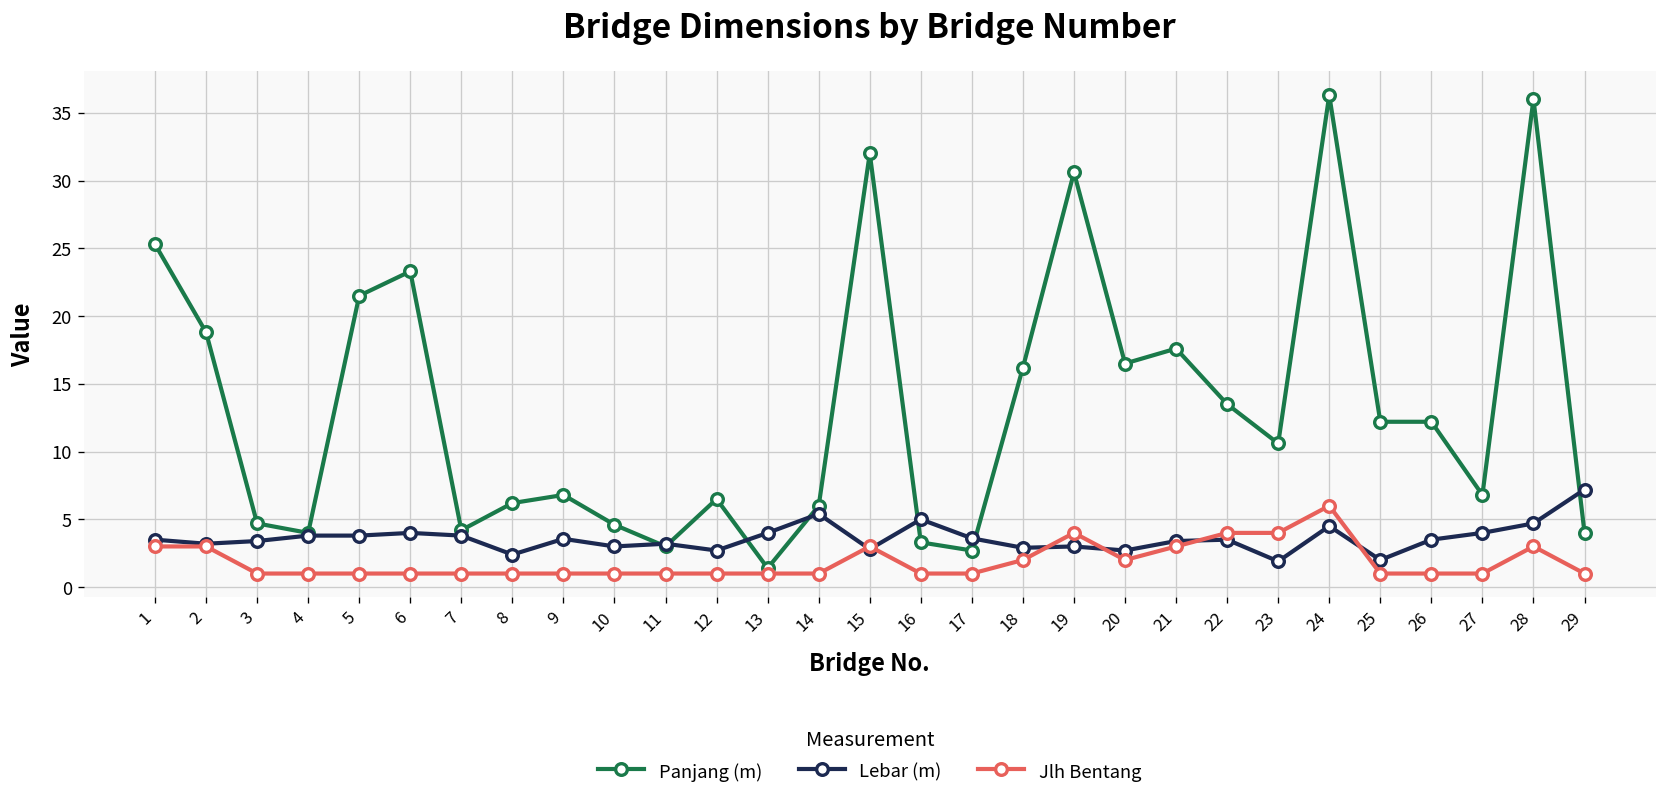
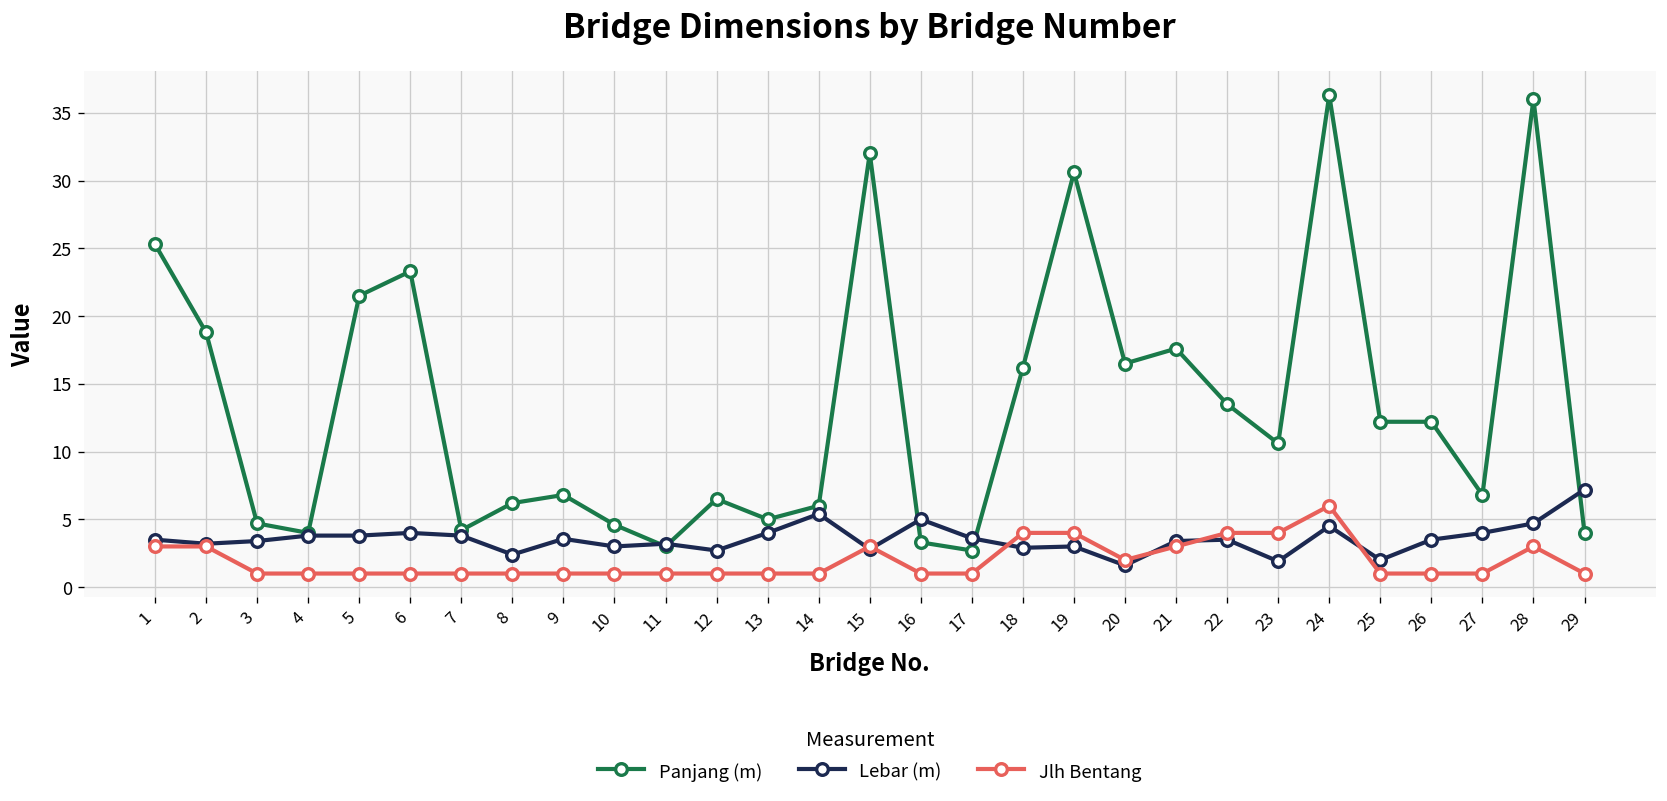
  {
    "Panjang (m)": {
      "1": 25.3,
      "2": 18.8,
      "3": 4.7,
      "5": 21.5,
      "6": 23.3,
      "7": 4.2,
      "8": 6.2,
      "9": 6.8,
      "10": 4.6,
      "12": 6.5,
-     "13": 1.4,
+     "13": 5.0,
      "14": 6.0,
      "15": 32.0,
      "16": 3.3,
      "17": 2.7,
      "18": 16.2,
      "19": 30.6,
      "20": 16.5,
      "21": 17.6,
      "22": 13.5,
      "23": 10.6,
      "24": 36.3,
      "25": 12.2,
      "26": 12.2,
      "27": 6.8,
      "28": 36.0,
      "29": 4.0
    },
    "Lebar (m)": {
      "1": 3.5,
      "3": 3.4,
      "5": 3.8,
      "6": 4.0,
      "7": 3.8,
      "8": 2.4,
      "9": 3.6,
      "10": 3.0,
      "12": 2.7,
      "13": 4.0,
      "14": 5.4,
      "16": 5.0,
      "17": 3.6,
      "18": 2.9,
      "19": 3.0,
-     "20": 2.7,
+     "20": 1.6,
      "21": 3.4,
      "22": 3.5,
      "23": 1.9,
      "24": 4.5,
      "25": 2.0,
      "26": 3.5,
      "27": 4.0,
      "28": 4.7,
      "29": 7.2
    },
    "Jlh Bentang": {
      "1": 3,
      "3": 1,
      "4": 1,
      "5": 1,
      "6": 1,
      "7": 1,
      "8": 1,
      "9": 1,
      "10": 1,
      "11": 1,
      "12": 1,
      "13": 1,
      "14": 1,
      "16": 1,
      "17": 1,
-     "18": 2,
+     "18": 4,
      "19": 4,
      "20": 2,
      "21": 3,
      "22": 4,
      "23": 4,
      "24": 6,
      "25": 1,
      "26": 1,
      "27": 1,
      "28": 3,
      "29": 1
    }
  }
